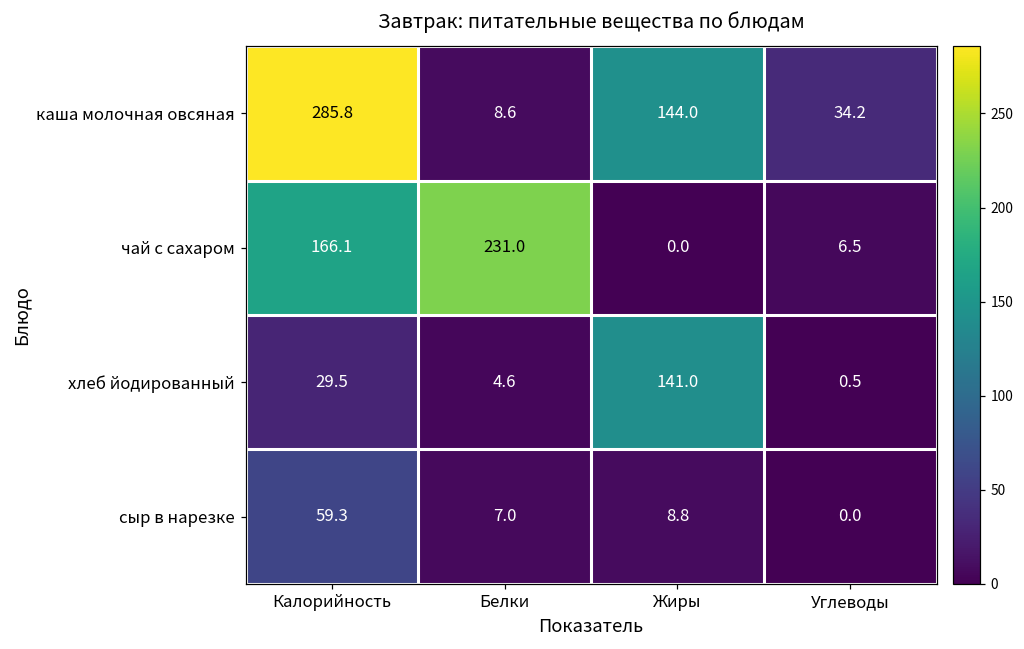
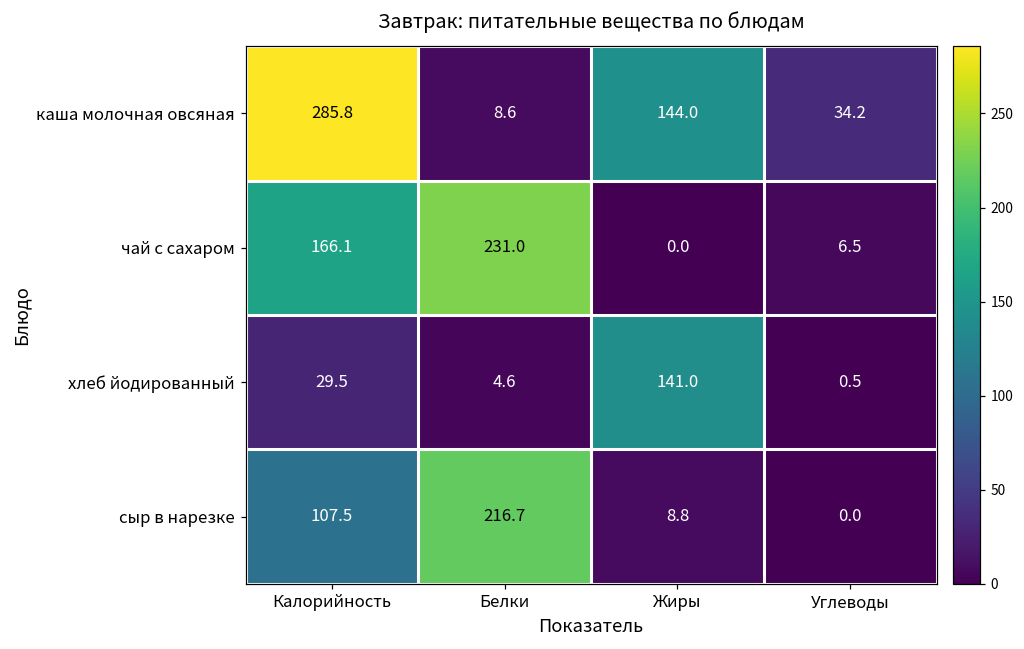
  {
    "каша молочная овсяная": {
      "Калорийность": 285.8,
      "Белки": 8.6,
      "Жиры": 144.0,
      "Углеводы": 34.2
    },
    "чай с сахаром": {
      "Калорийность": 166.1,
      "Белки": 231.0,
      "Жиры": 0.0,
      "Углеводы": 6.5
    },
    "хлеб йодированный": {
      "Калорийность": 29.5,
      "Белки": 4.6,
      "Жиры": 141.0,
      "Углеводы": 0.5
    },
    "сыр в нарезке": {
-     "Калорийность": 59.3,
-     "Белки": 7.0,
+     "Калорийность": 107.5,
+     "Белки": 216.7,
      "Жиры": 8.8,
      "Углеводы": 0.0
    }
  }
